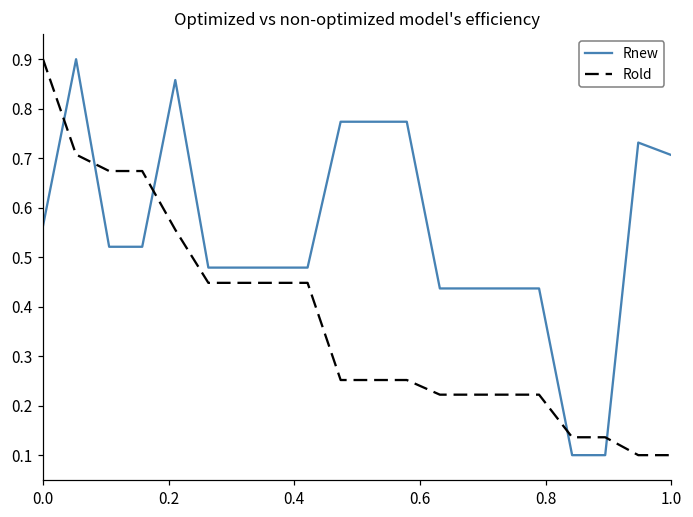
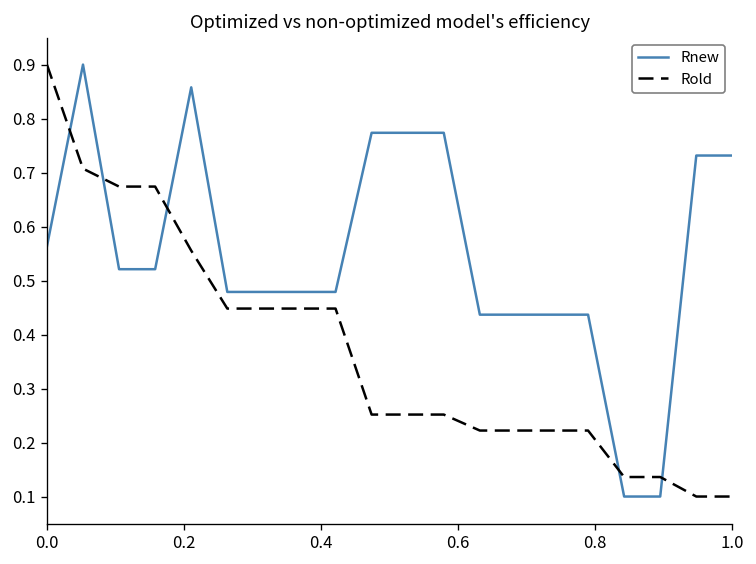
  {
    "Rnew": {
      "0.0": 0.56,
-     "1.0": 0.71
+     "1.0": 0.73
    },
    "Rold": {
      "0.0": 0.90,
      "1.0": 0.10
    }
  }
